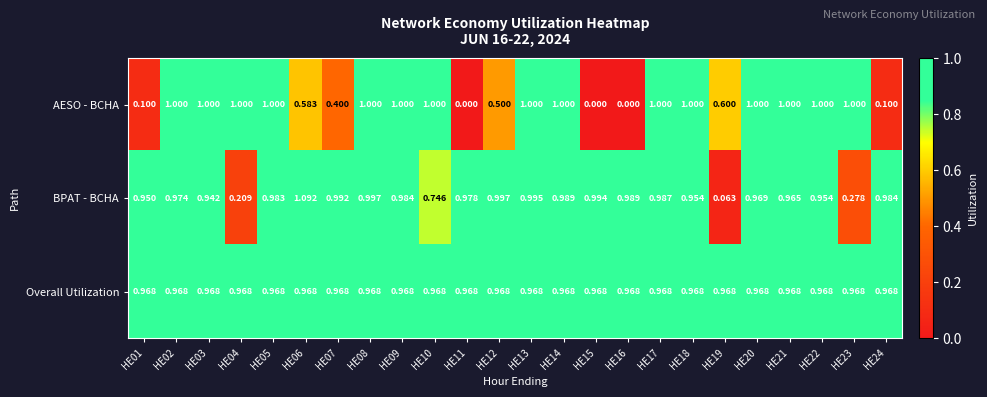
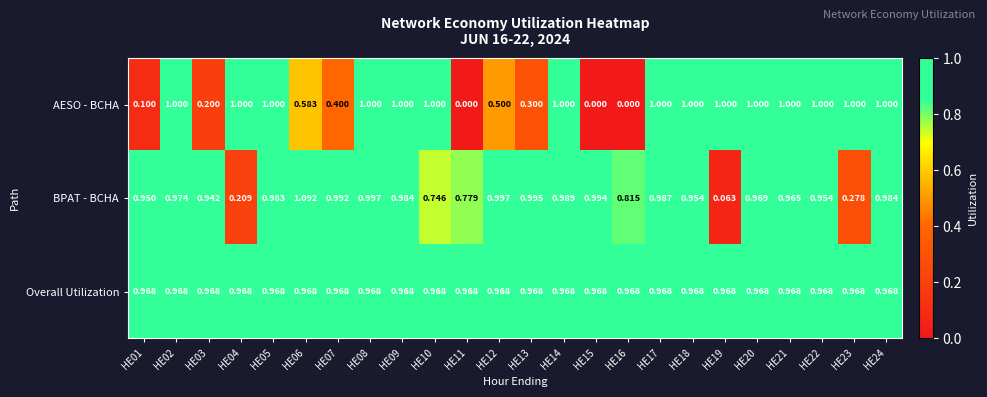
  {
    "AESO - BCHA": {
      "HE01": 0.100,
      "HE02": 1.000,
-     "HE03": 1.000,
+     "HE03": 0.200,
      "HE04": 1.000,
      "HE05": 1.000,
      "HE06": 0.583,
      "HE07": 0.400,
      "HE08": 1.000,
      "HE09": 1.000,
      "HE10": 1.000,
      "HE11": 0.000,
      "HE12": 0.500,
-     "HE13": 1.000,
+     "HE13": 0.300,
      "HE14": 1.000,
      "HE15": 0.000,
      "HE16": 0.000,
      "HE17": 1.000,
      "HE18": 1.000,
-     "HE19": 0.600,
+     "HE19": 1.000,
      "HE20": 1.000,
      "HE21": 1.000,
      "HE22": 1.000,
      "HE23": 1.000,
-     "HE24": 0.100
+     "HE24": 1.000
    },
    "BPAT - BCHA": {
      "HE01": 0.950,
      "HE02": 0.974,
      "HE03": 0.942,
      "HE04": 0.209,
      "HE05": 0.983,
      "HE06": 1.092,
      "HE07": 0.992,
      "HE08": 0.997,
      "HE09": 0.984,
      "HE10": 0.746,
-     "HE11": 0.978,
+     "HE11": 0.779,
      "HE12": 0.997,
      "HE13": 0.995,
      "HE14": 0.989,
      "HE15": 0.994,
-     "HE16": 0.989,
+     "HE16": 0.815,
      "HE17": 0.987,
      "HE18": 0.954,
      "HE19": 0.063,
      "HE20": 0.969,
      "HE21": 0.965,
      "HE22": 0.954,
      "HE23": 0.278,
      "HE24": 0.984
    },
    "Overall Utilization": {
      "HE01": 0.968,
      "HE02": 0.968,
      "HE03": 0.968,
      "HE04": 0.968,
      "HE05": 0.968,
      "HE06": 0.968,
      "HE07": 0.968,
      "HE08": 0.968,
      "HE09": 0.968,
      "HE10": 0.968,
      "HE11": 0.968,
      "HE12": 0.968,
      "HE13": 0.968,
      "HE14": 0.968,
      "HE15": 0.968,
      "HE16": 0.968,
      "HE17": 0.968,
      "HE18": 0.968,
      "HE19": 0.968,
      "HE20": 0.968,
      "HE21": 0.968,
      "HE22": 0.968,
      "HE23": 0.968,
      "HE24": 0.968
    }
  }
